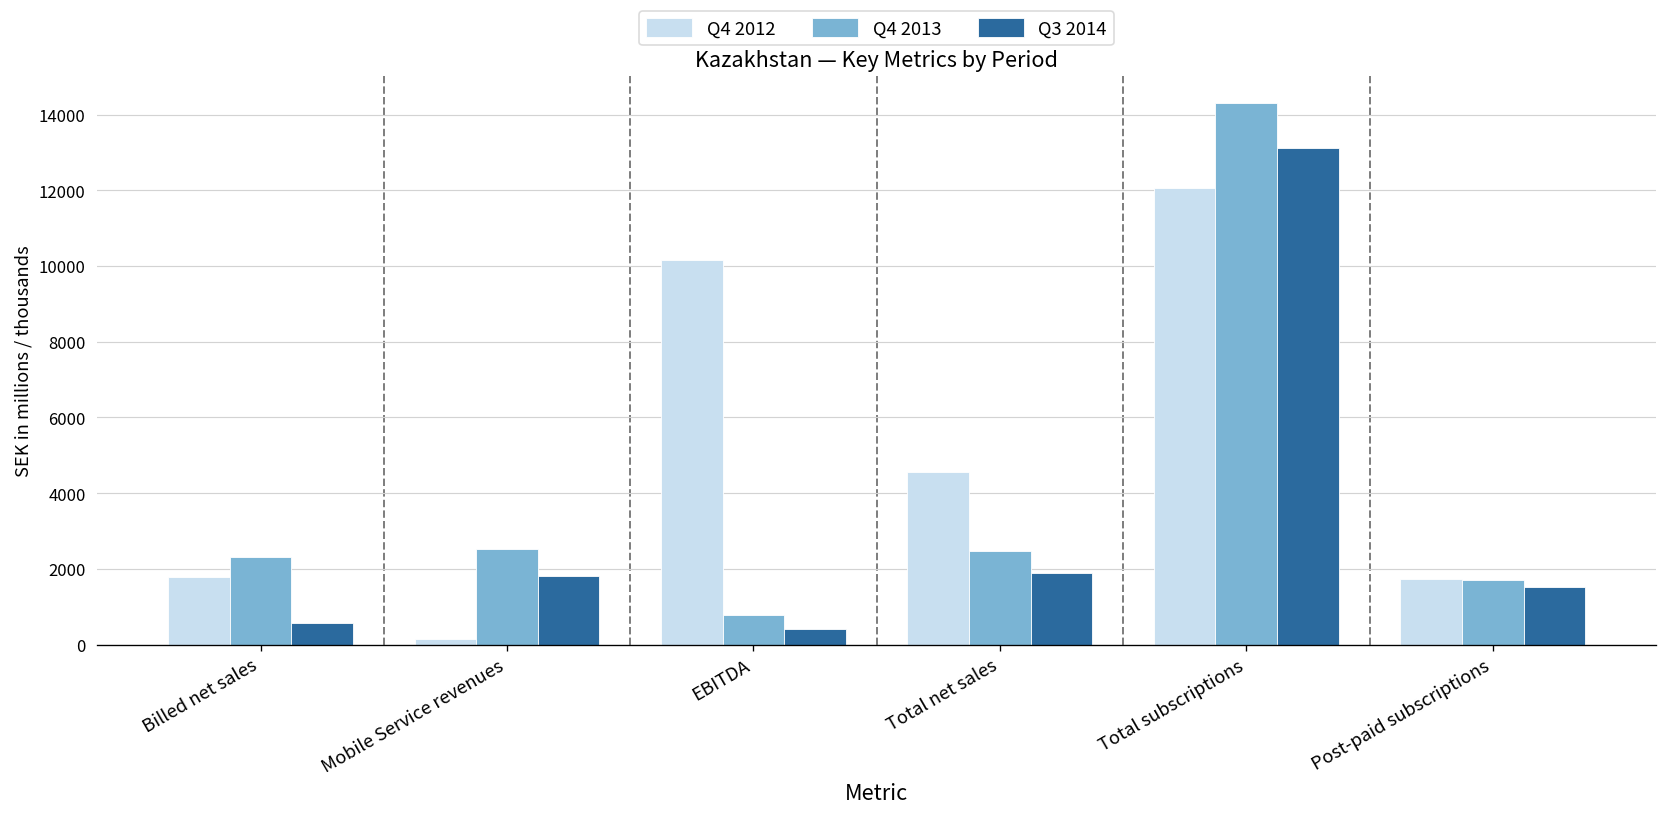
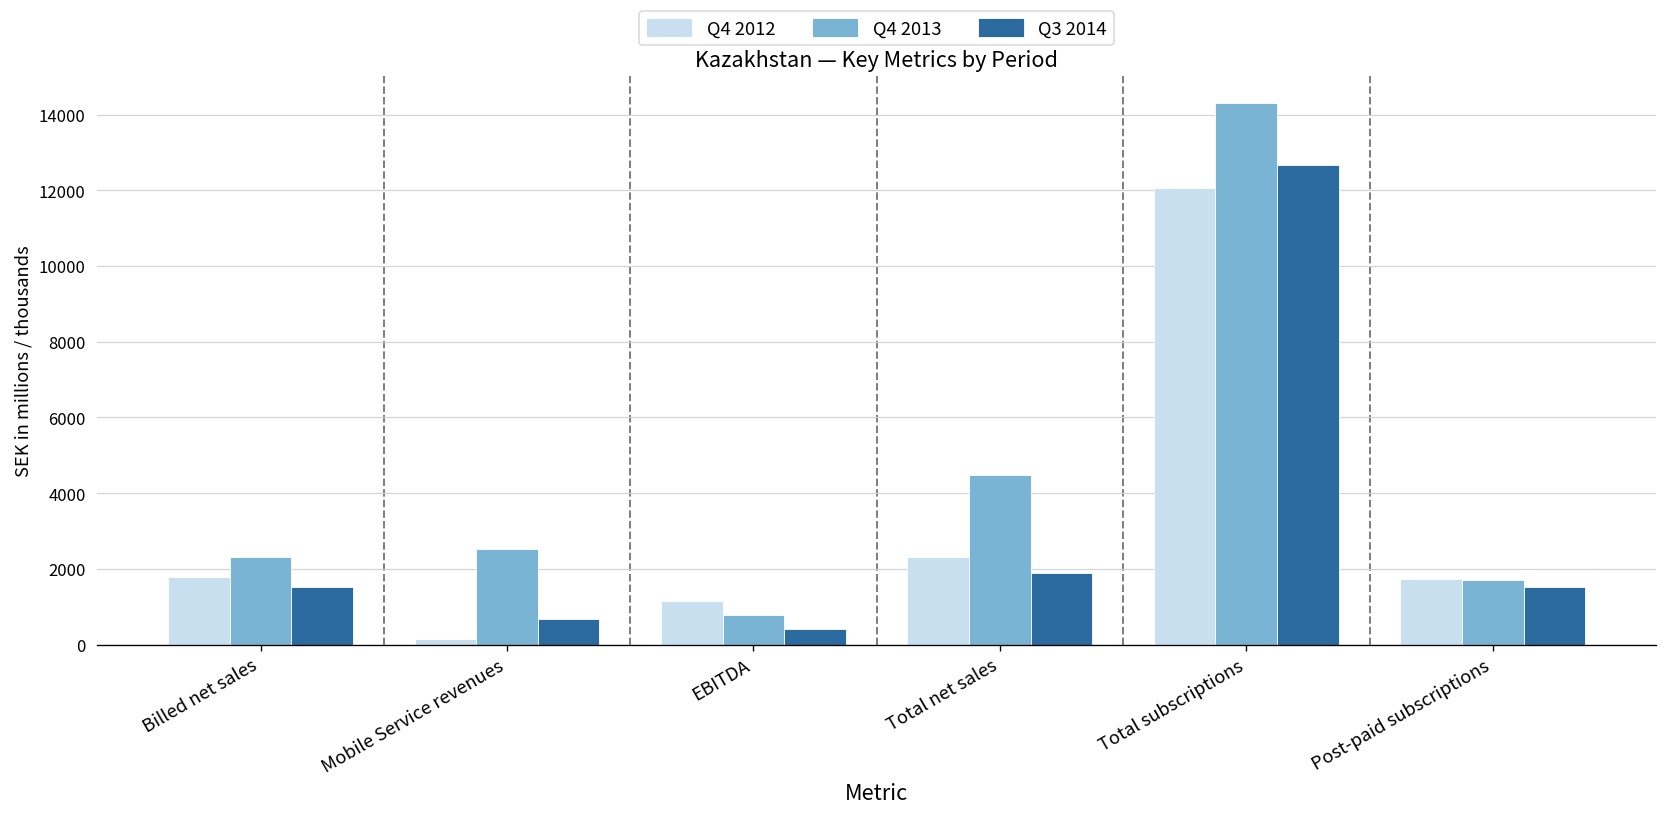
  {
    "Q4 2012": {
      "Billed net sales": 1800,
      "Mobile Service revenues": 200,
-     "EBITDA": 10200,
-     "Total net sales": 4600,
+     "EBITDA": 1200,
+     "Total net sales": 2300,
      "Total subscriptions": 12100,
      "Post-paid subscriptions": 1700
    },
    "Q4 2013": {
      "Billed net sales": 2300,
      "Mobile Service revenues": 2500,
      "EBITDA": 800,
-     "Total net sales": 2500,
+     "Total net sales": 4500,
      "Total subscriptions": 14300,
      "Post-paid subscriptions": 1700
    },
    "Q3 2014": {
-     "Billed net sales": 600,
-     "Mobile Service revenues": 1800,
+     "Billed net sales": 1500,
+     "Mobile Service revenues": 700,
      "EBITDA": 400,
      "Total net sales": 1900,
-     "Total subscriptions": 13100,
+     "Total subscriptions": 12700,
      "Post-paid subscriptions": 1500
    }
  }
